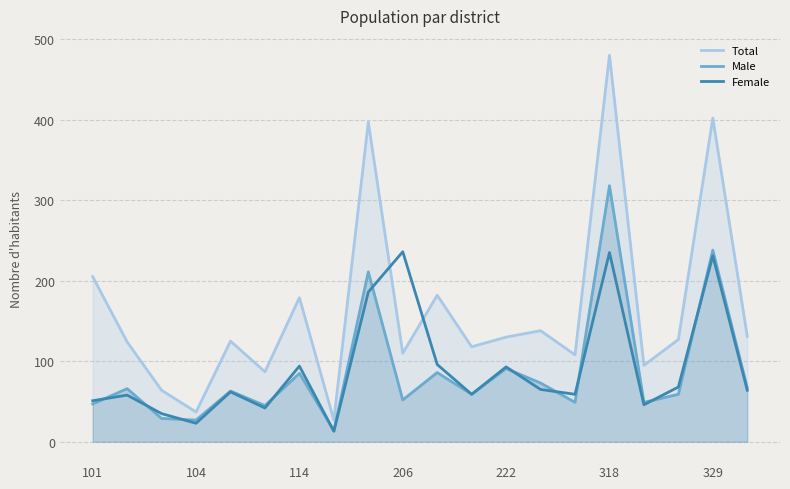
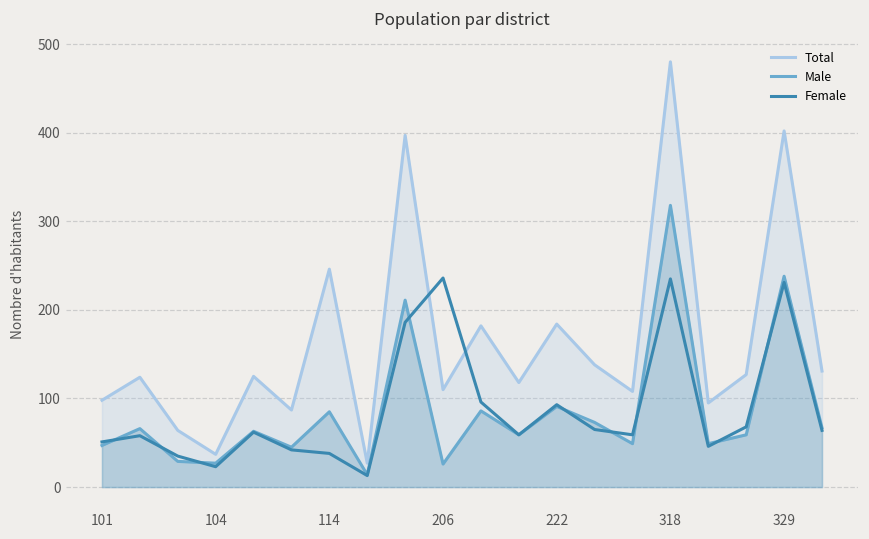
  {
    "Total": {
-     "101": 210,
+     "101": 100,
      "104": 40,
-     "114": 180,
+     "114": 250,
      "206": 110,
-     "222": 130,
+     "222": 180,
      "318": 480,
      "329": 400
    },
    "Male": {
      "101": 50,
      "104": 30,
      "114": 90,
-     "206": 50,
+     "206": 30,
      "318": 320,
      "329": 240
    },
    "Female": {
      "101": 50,
      "104": 20,
-     "114": 90,
+     "114": 40,
      "206": 240,
      "318": 240,
      "329": 230
    }
  }
